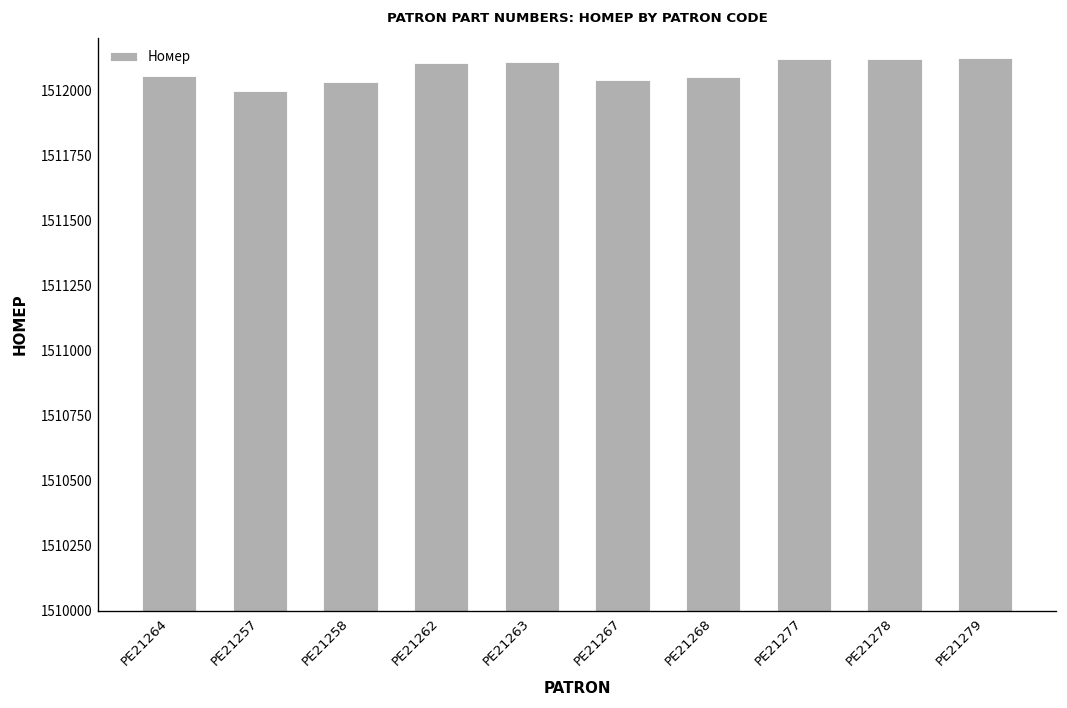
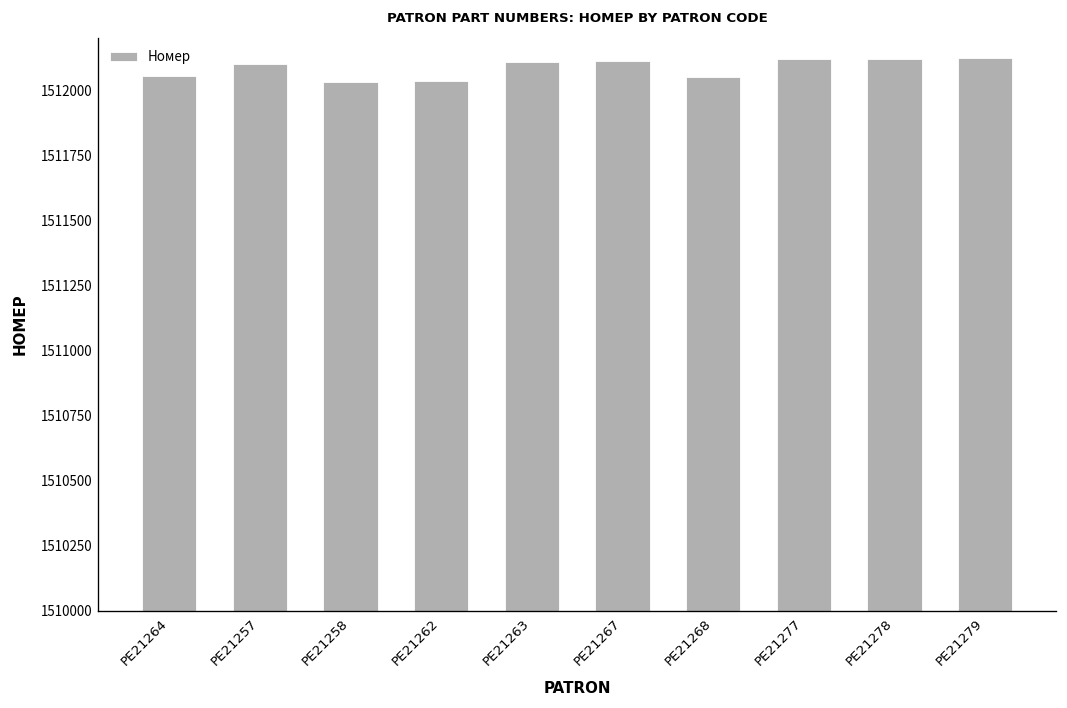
  {
    "PE21264": 1512060,
-   "PE21257": 1512000,
+   "PE21257": 1512100,
    "PE21258": 1512030,
-   "PE21262": 1512110,
+   "PE21262": 1512030,
    "PE21263": 1512110,
-   "PE21267": 1512040,
+   "PE21267": 1512110,
    "PE21268": 1512050,
    "PE21277": 1512120,
    "PE21278": 1512120,
    "PE21279": 1512120
  }
